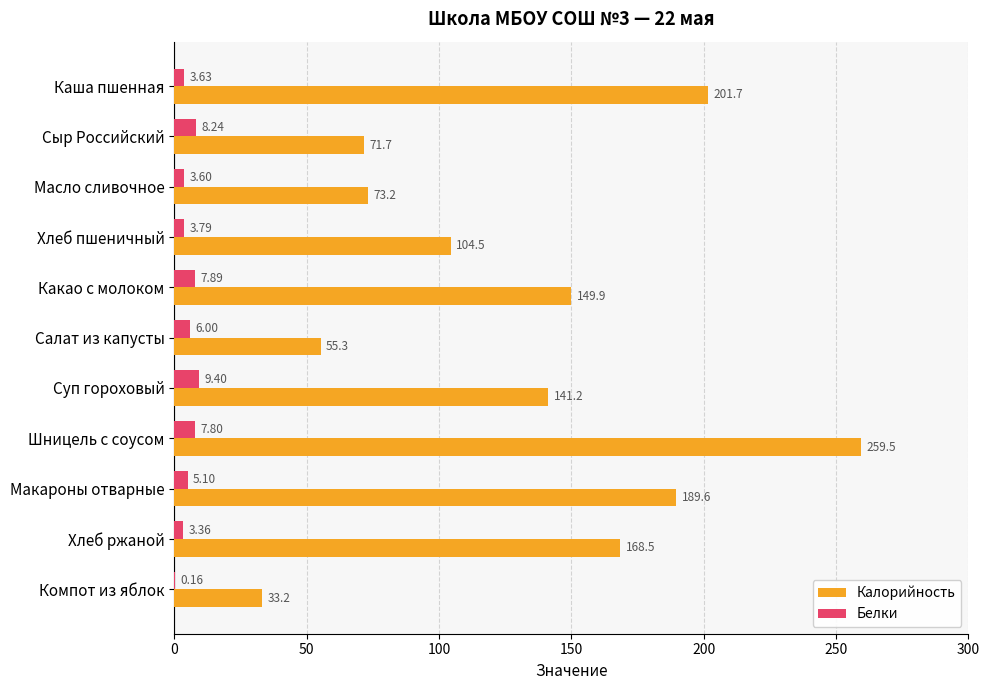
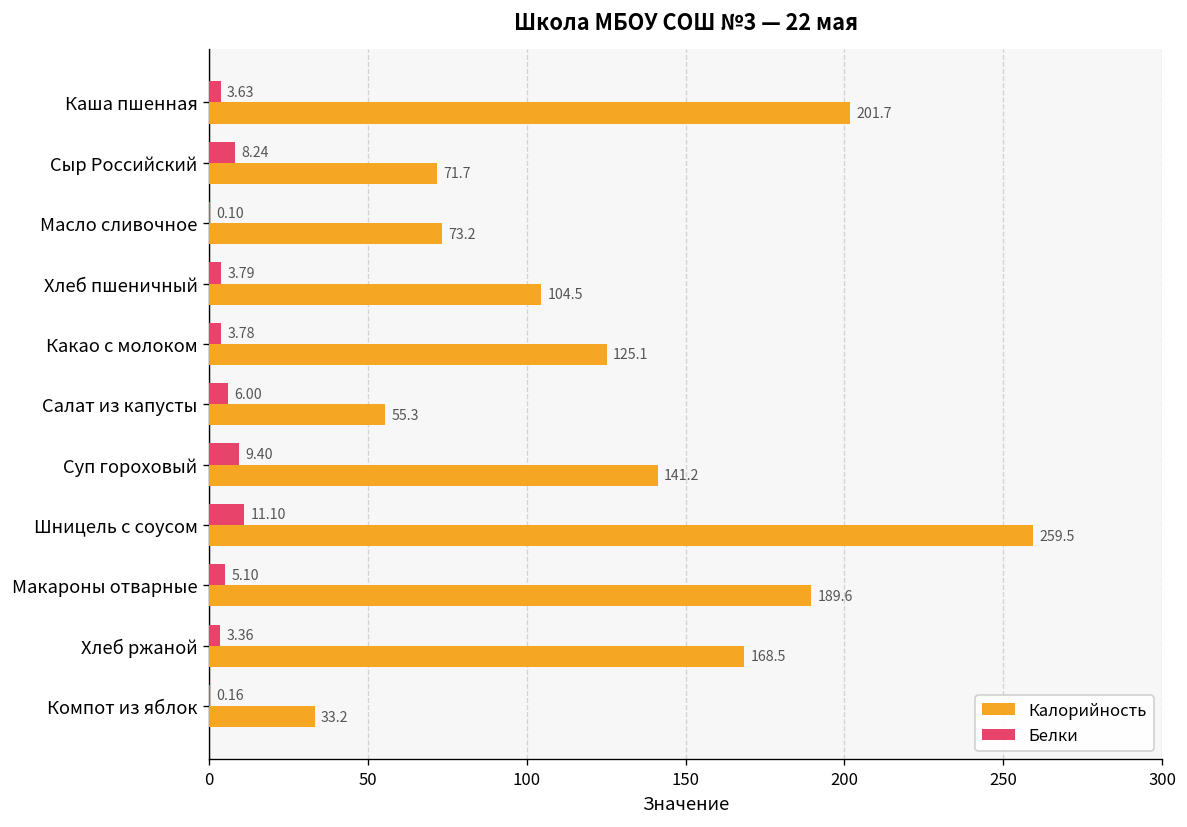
  {
    "Калорийность": {
      "Каша пшенная": 201.7,
      "Сыр Российский": 71.7,
      "Масло сливочное": 73.2,
      "Хлеб пшеничный": 104.5,
-     "Какао с молоком": 149.9,
+     "Какао с молоком": 125.1,
      "Салат из капусты": 55.3,
      "Суп гороховый": 141.2,
      "Шницель с соусом": 259.5,
      "Макароны отварные": 189.6,
      "Хлеб ржаной": 168.5,
      "Компот из яблок": 33.2
    },
    "Белки": {
      "Каша пшенная": 3.63,
      "Сыр Российский": 8.24,
-     "Масло сливочное": 3.60,
+     "Масло сливочное": 0.10,
      "Хлеб пшеничный": 3.79,
-     "Какао с молоком": 7.89,
+     "Какао с молоком": 3.78,
      "Салат из капусты": 6.00,
      "Суп гороховый": 9.40,
-     "Шницель с соусом": 7.80,
+     "Шницель с соусом": 11.10,
      "Макароны отварные": 5.10,
      "Хлеб ржаной": 3.36,
      "Компот из яблок": 0.16
    }
  }
